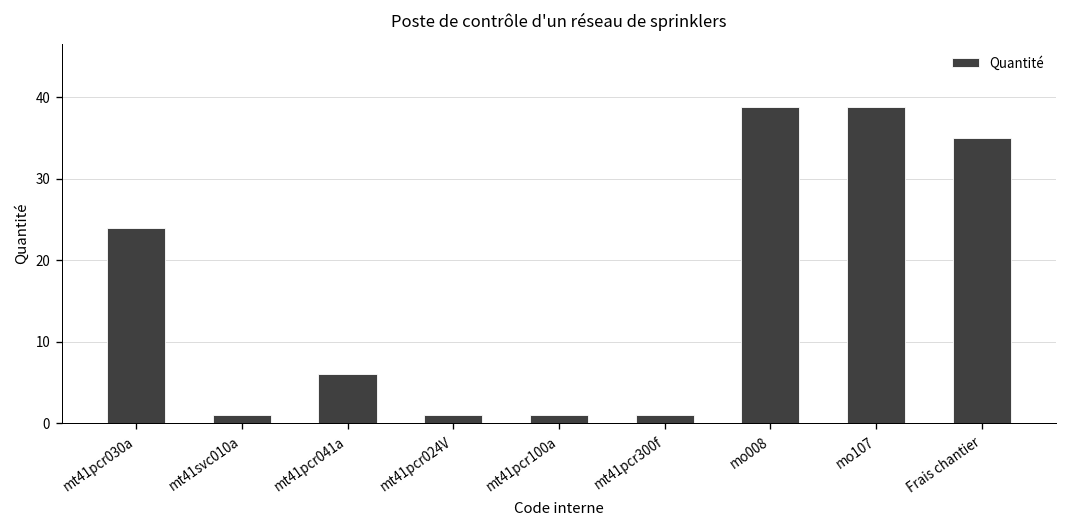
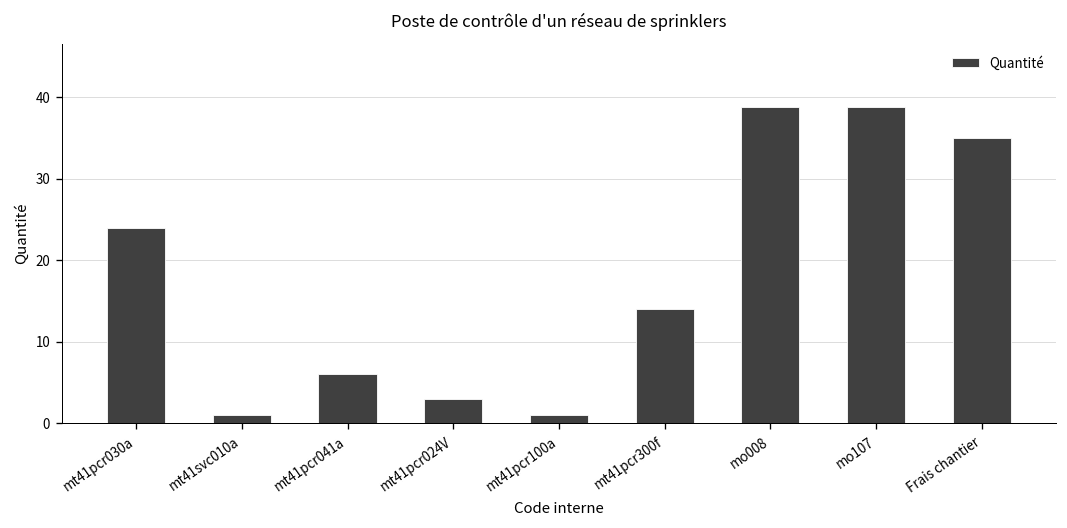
  {
    "mt41pcr030a": 24,
    "mt41svc010a": 1,
    "mt41pcr041a": 6,
-   "mt41pcr024V": 1,
+   "mt41pcr024V": 3,
    "mt41pcr100a": 1,
-   "mt41pcr300f": 1,
+   "mt41pcr300f": 14,
    "mo008": 39,
    "mo107": 39,
    "Frais chantier": 35
  }
